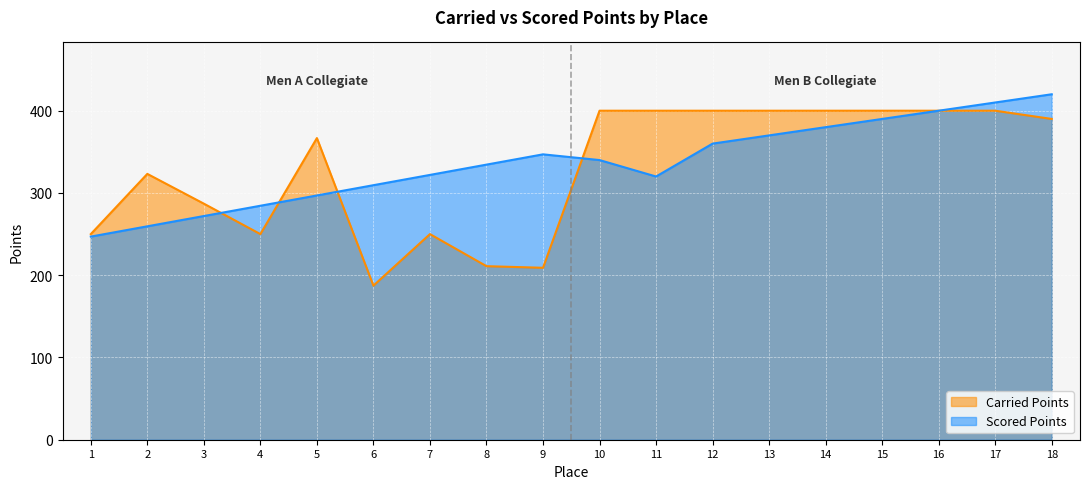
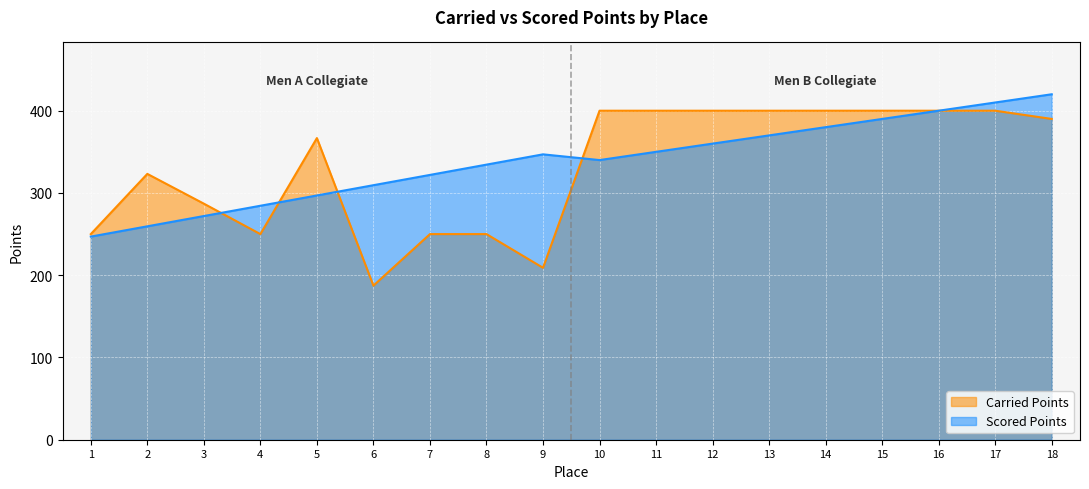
  {
    "Carried Points": {
      "2": 320,
      "3": 290,
      "4": 250,
      "5": 370,
      "6": 190,
      "7": 250,
-     "8": 210,
+     "8": 250,
      "9": 210,
      "10": 400,
      "11": 400,
      "12": 400,
      "13": 400,
      "14": 400,
      "15": 400,
      "17": 400,
      "18": 390
    },
    "Scored Points": {
      "2": 260,
      "3": 270,
      "4": 280,
      "5": 300,
      "6": 310,
      "7": 320,
      "8": 330,
      "9": 350,
      "10": 340,
-     "11": 320,
+     "11": 350,
      "12": 360,
      "13": 370,
      "14": 380,
      "15": 390,
      "17": 410,
      "18": 420
    }
  }
